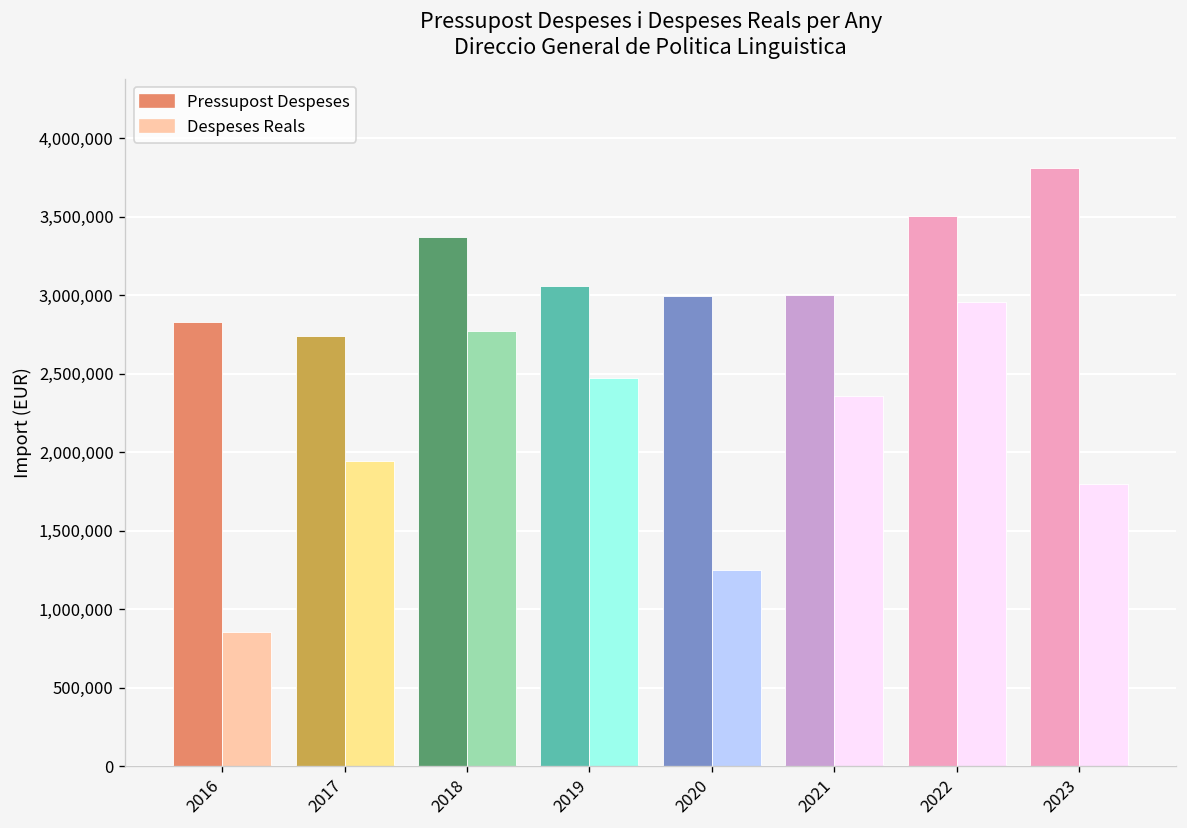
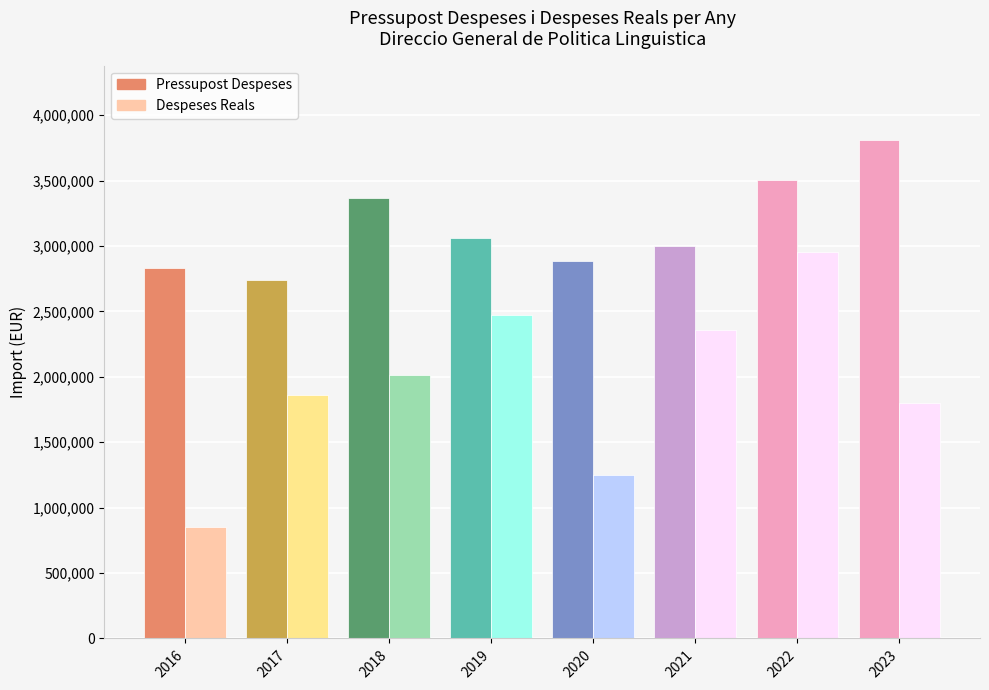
  {
    "Pressupost Despeses": {
      "2016": "2,830,000",
      "2017": "2,740,000",
      "2018": "3,370,000",
      "2019": "3,060,000",
-     "2020": "2,990,000",
+     "2020": "2,890,000",
      "2021": "3,000,000",
      "2022": "3,500,000",
      "2023": "3,810,000"
    },
    "Despeses Reals": {
      "2016": "850,000",
-     "2017": "1,940,000",
-     "2018": "2,770,000",
+     "2017": "1,860,000",
+     "2018": "2,010,000",
      "2019": "2,470,000",
      "2020": "1,250,000",
      "2021": "2,360,000",
      "2022": "2,960,000",
      "2023": "1,800,000"
    }
  }
